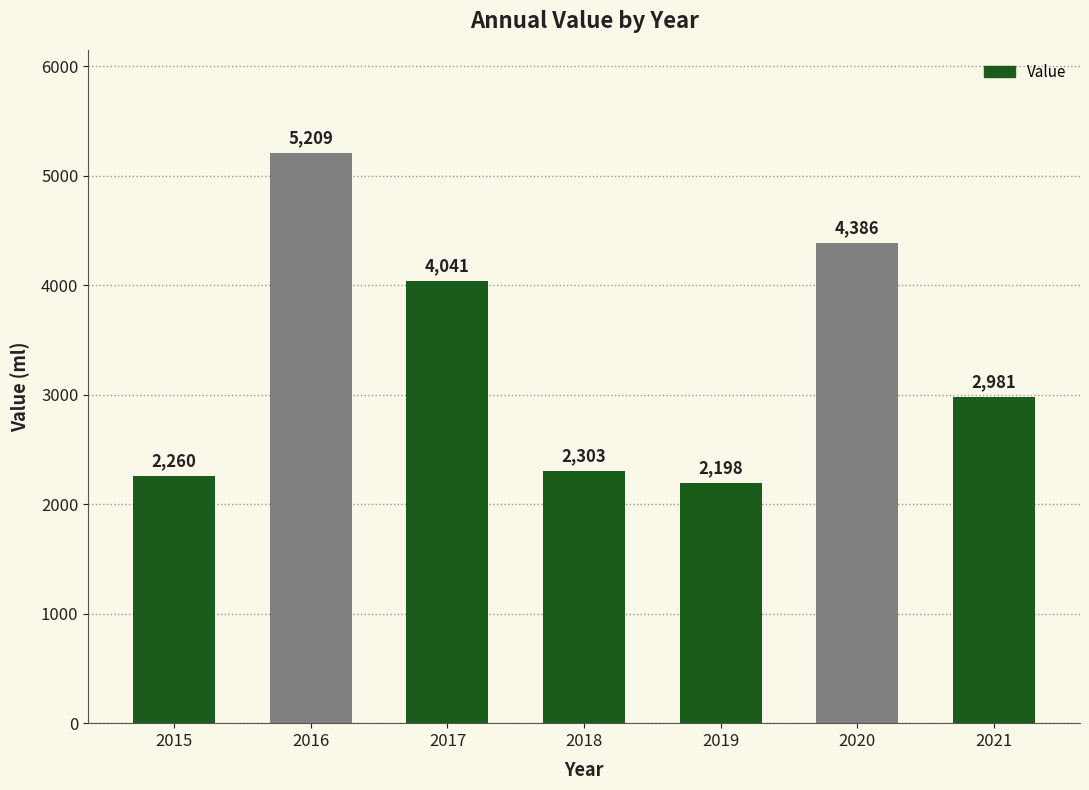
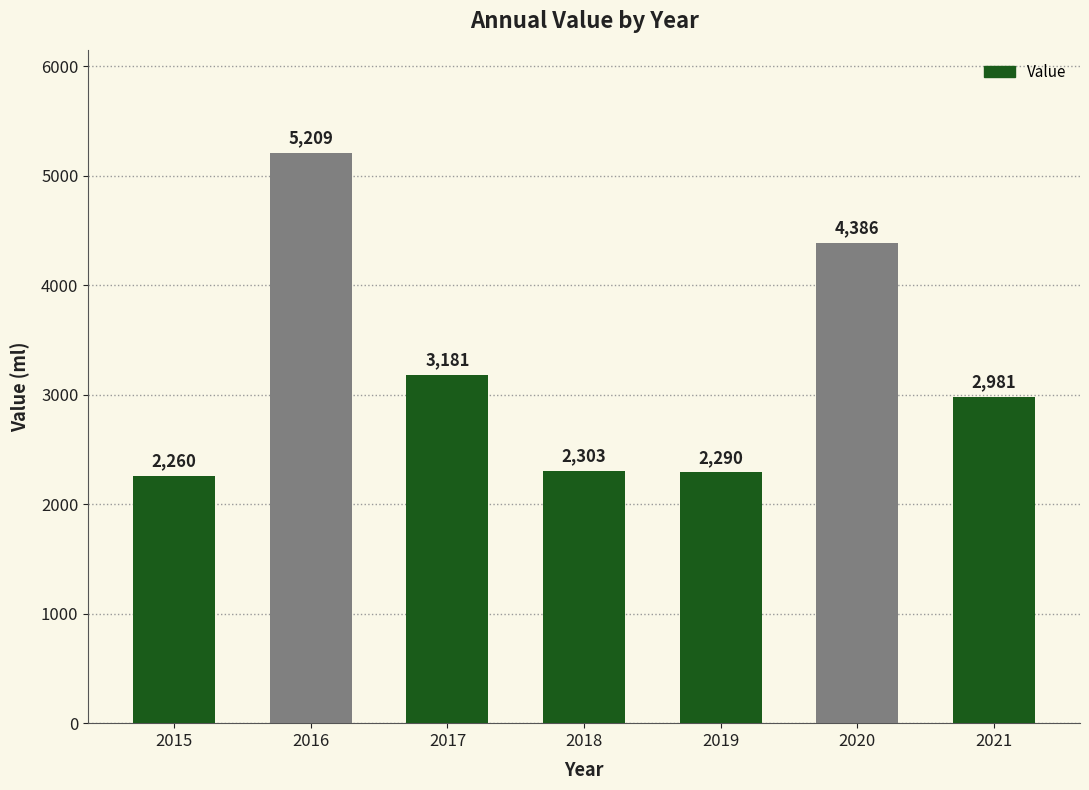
  {
    "2015": "2,260",
    "2016": "5,209",
-   "2017": "4,041",
+   "2017": "3,181",
    "2018": "2,303",
-   "2019": "2,198",
+   "2019": "2,290",
    "2020": "4,386",
    "2021": "2,981"
  }
